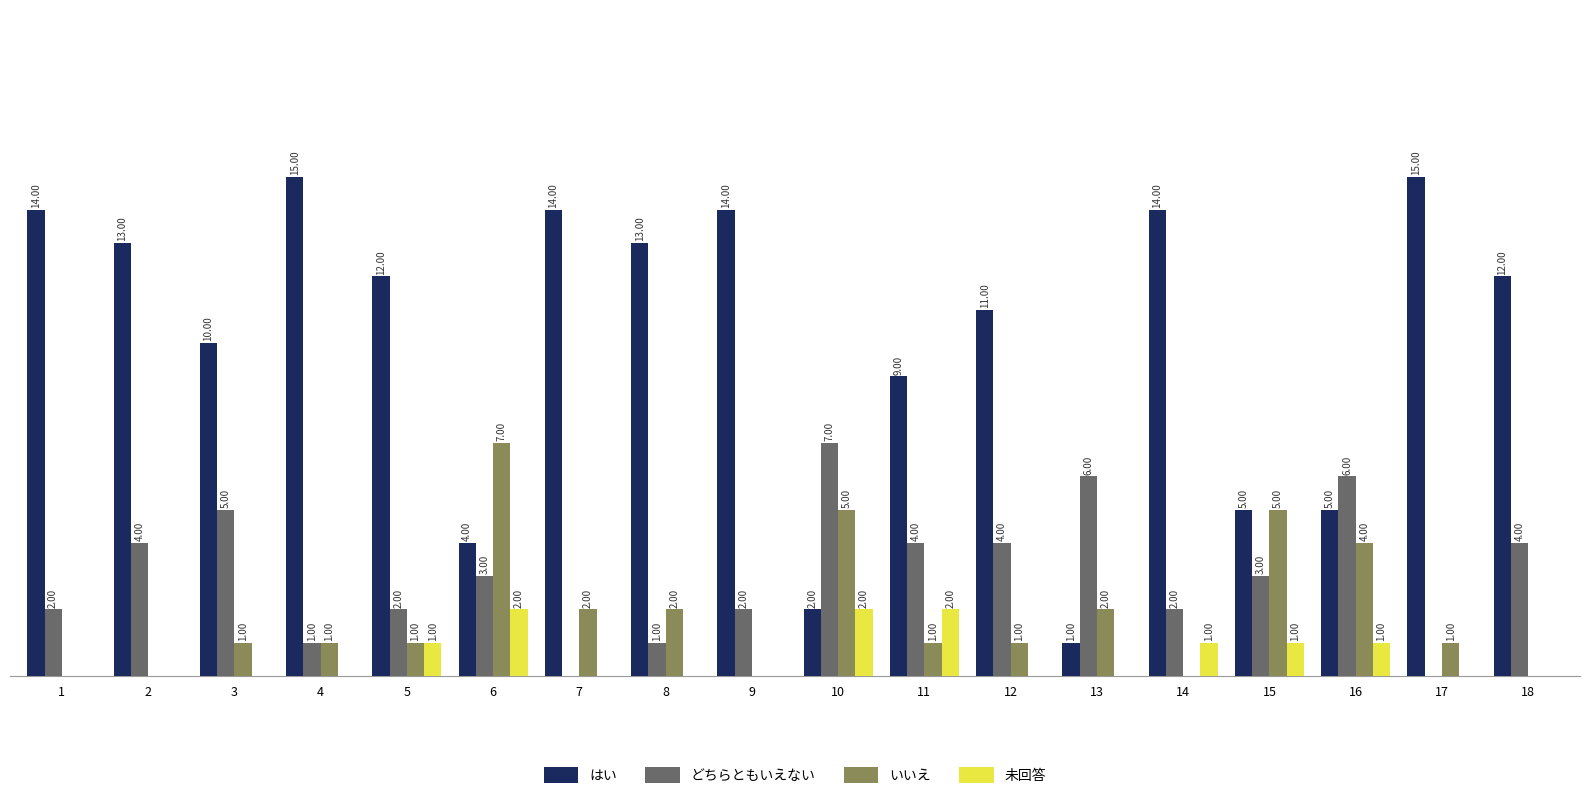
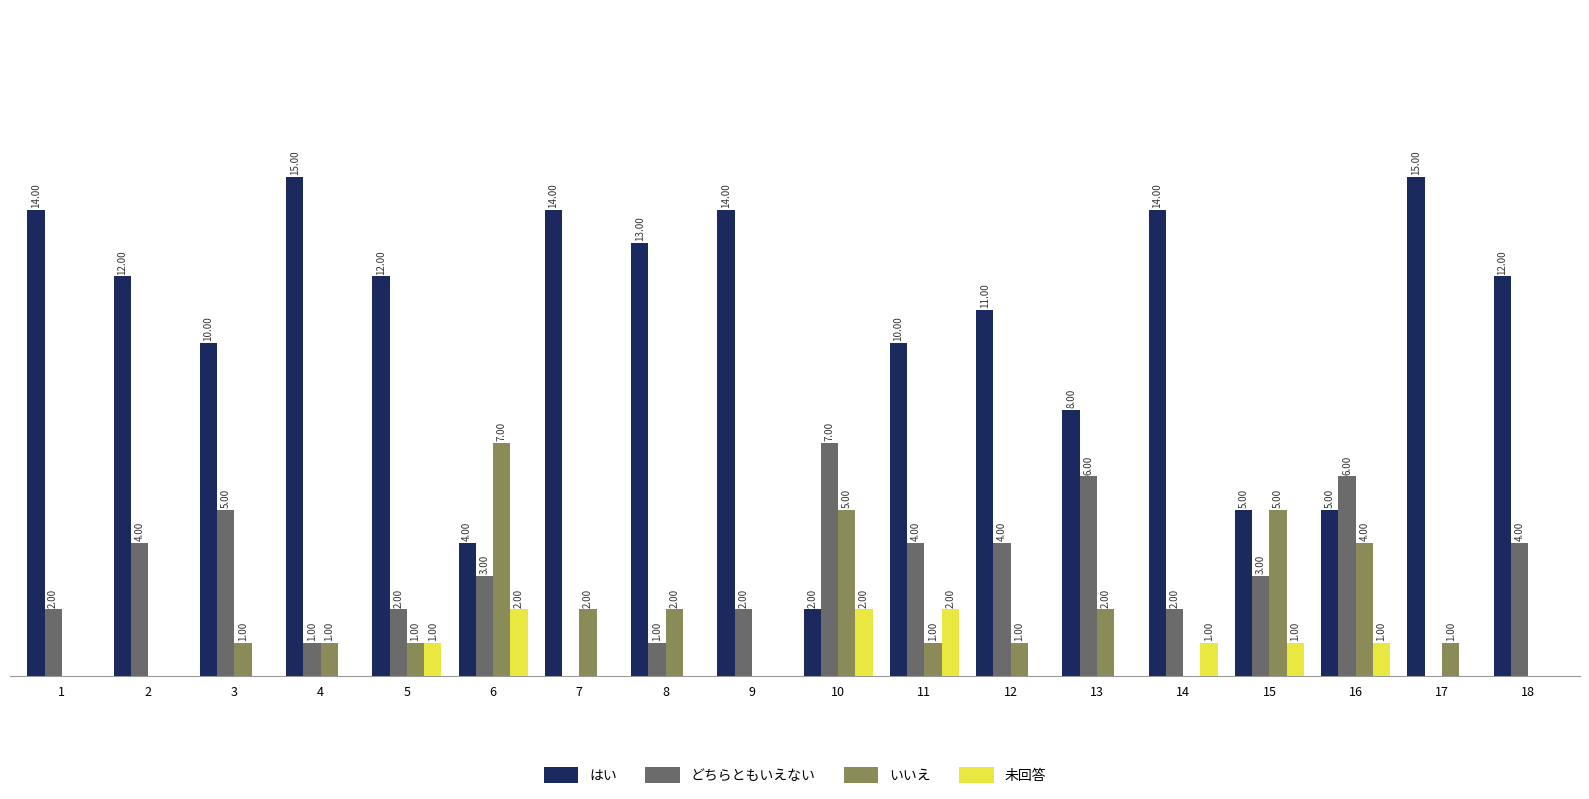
  {
    "はい": {
      "1": 14.00,
-     "2": 13.00,
+     "2": 12.00,
      "3": 10.00,
      "4": 15.00,
      "5": 12.00,
      "6": 4.00,
      "7": 14.00,
      "8": 13.00,
      "9": 14.00,
      "10": 2.00,
-     "11": 9.00,
+     "11": 10.00,
      "12": 11.00,
-     "13": 1.00,
+     "13": 8.00,
      "14": 14.00,
      "15": 5.00,
      "16": 5.00,
      "17": 15.00,
      "18": 12.00
    },
    "未回答": {
      "5": 1.00,
      "6": 2.00,
      "10": 2.00,
      "11": 2.00,
      "14": 1.00,
      "15": 1.00,
      "16": 1.00
    }
  }
